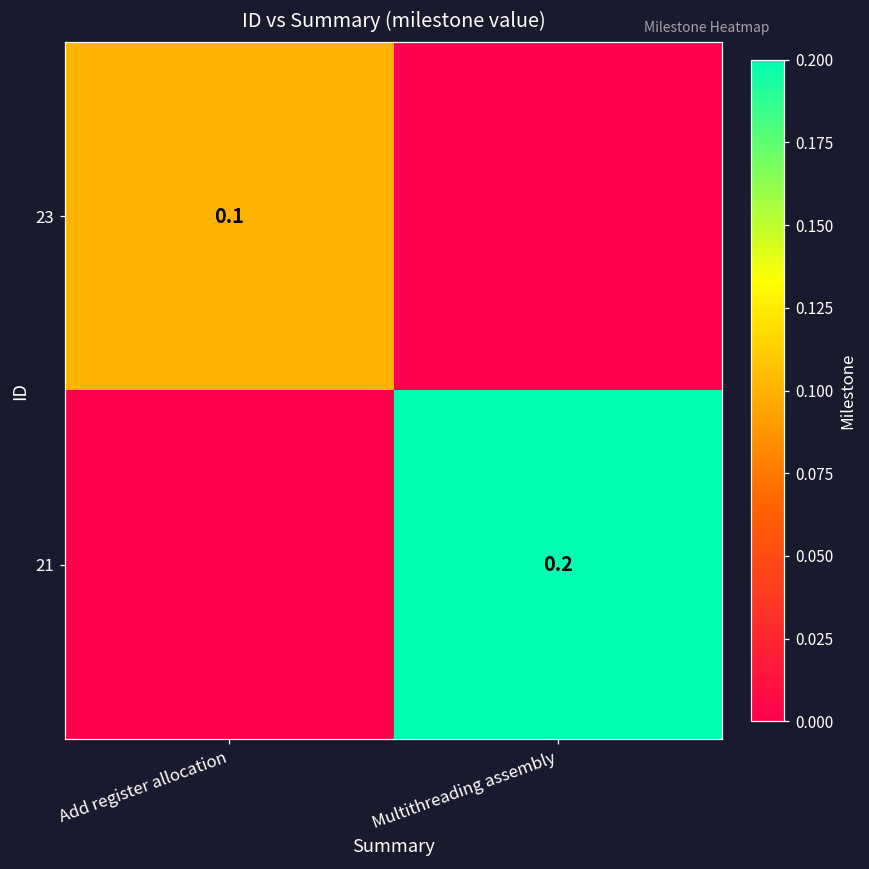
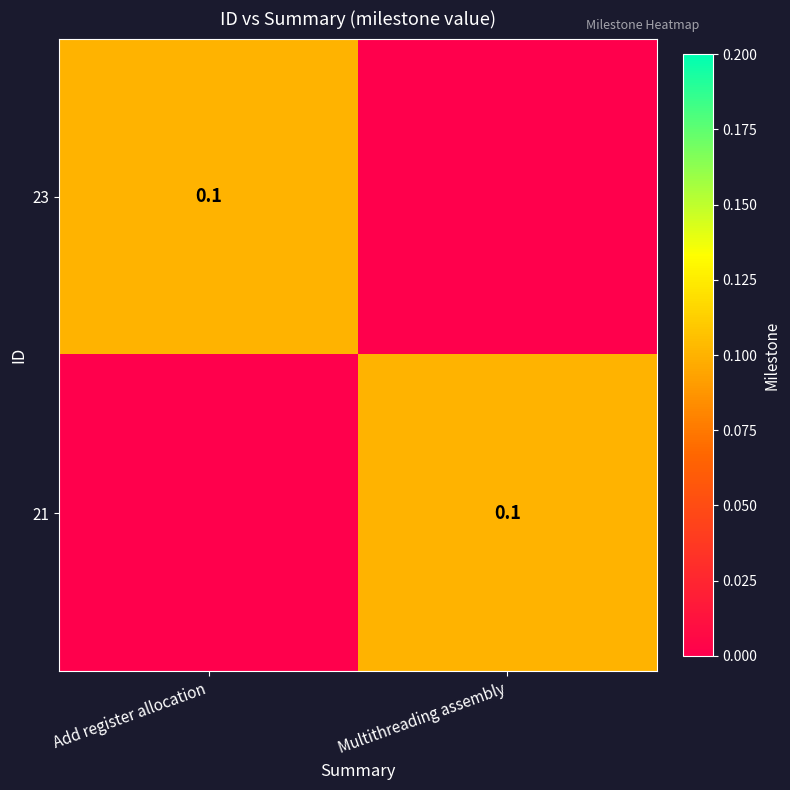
  {
    "23": {
      "Add register allocation": 0.1
    },
    "21": {
-     "Multithreading assembly": 0.2
+     "Multithreading assembly": 0.1
    }
  }
